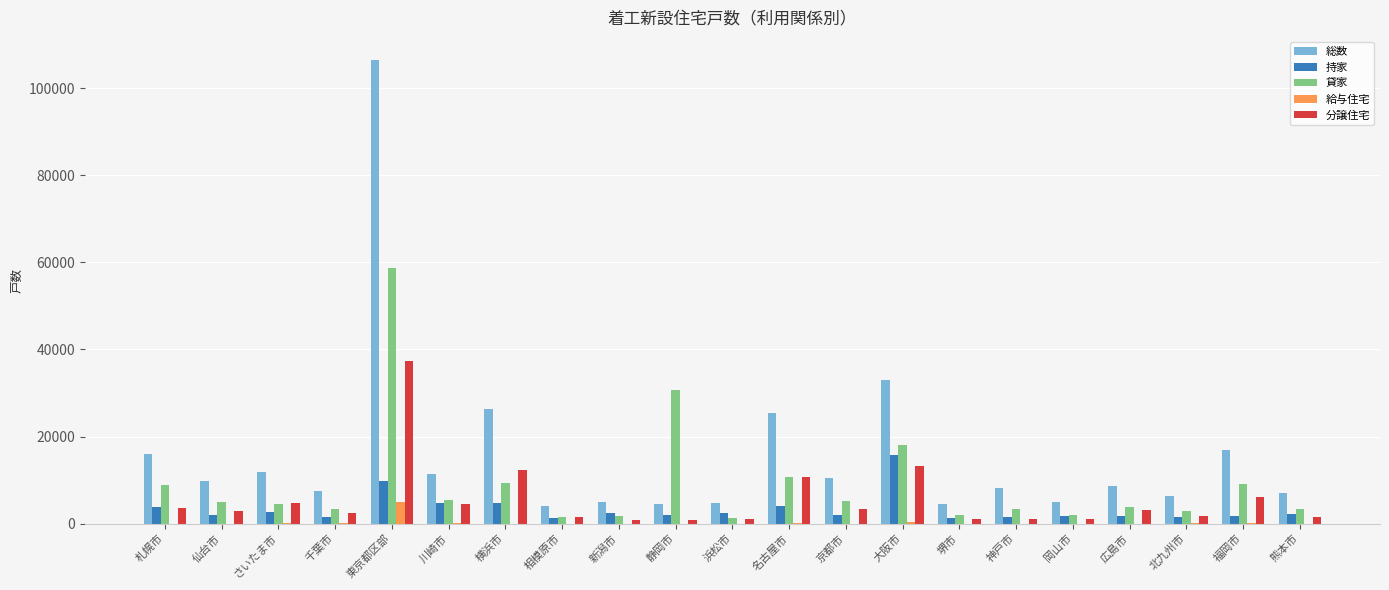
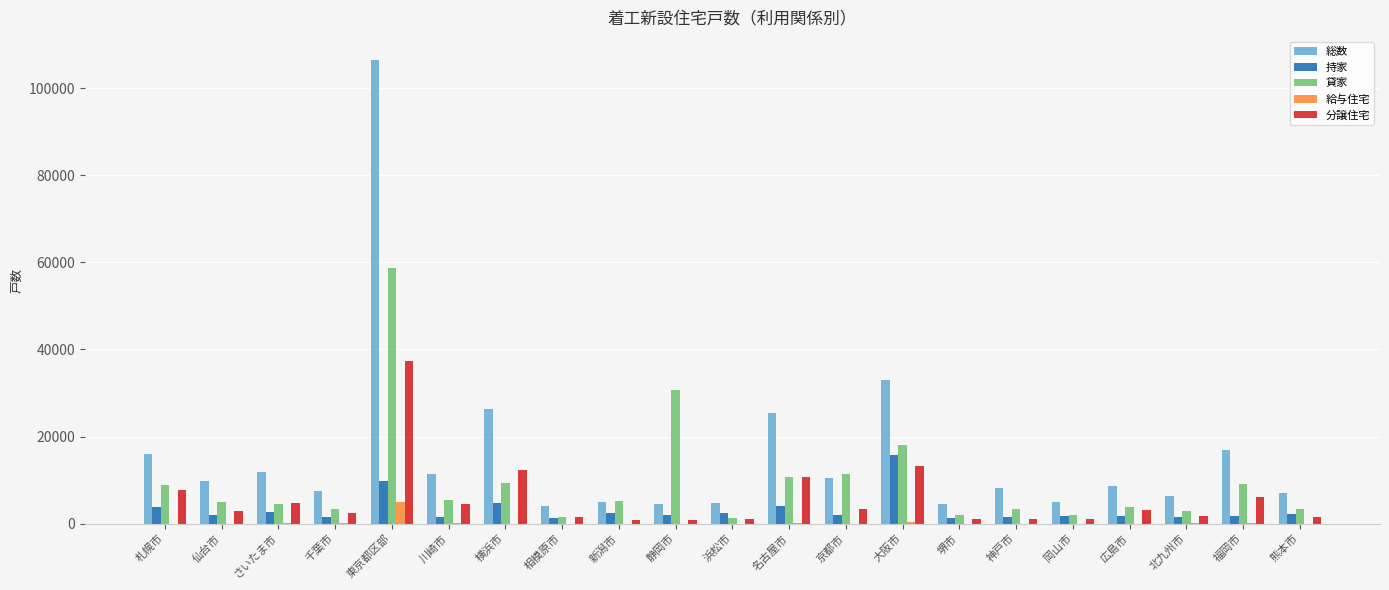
  {
    "総数": {
      "札幌市": 16000,
      "仙台市": 10000,
      "さいたま市": 12000,
      "千葉市": 8000,
      "東京都区部": 106000,
      "川崎市": 11000,
      "横浜市": 26000,
      "相模原市": 4000,
      "新潟市": 5000,
      "静岡市": 5000,
      "浜松市": 5000,
      "名古屋市": 25000,
      "京都市": 10000,
      "大阪市": 33000,
      "堺市": 4000,
      "神戸市": 8000,
      "岡山市": 5000,
      "広島市": 9000,
      "北九州市": 6000,
      "福岡市": 17000,
      "熊本市": 7000
    },
    "持家": {
      "札幌市": 4000,
      "仙台市": 2000,
      "さいたま市": 3000,
      "千葉市": 2000,
      "東京都区部": 10000,
-     "川崎市": 5000,
+     "川崎市": 2000,
      "横浜市": 5000,
      "相模原市": 1000,
      "新潟市": 2000,
      "静岡市": 2000,
      "浜松市": 3000,
      "名古屋市": 4000,
      "京都市": 2000,
      "大阪市": 16000,
      "堺市": 1000,
      "神戸市": 1000,
      "岡山市": 2000,
      "広島市": 2000,
      "北九州市": 2000,
      "福岡市": 2000,
      "熊本市": 2000
    },
    "貸家": {
      "札幌市": 9000,
      "仙台市": 5000,
      "さいたま市": 4000,
      "千葉市": 3000,
      "東京都区部": 59000,
      "川崎市": 5000,
      "横浜市": 9000,
      "相模原市": 2000,
-     "新潟市": 2000,
+     "新潟市": 5000,
      "静岡市": 31000,
      "浜松市": 1000,
      "名古屋市": 11000,
-     "京都市": 5000,
+     "京都市": 11000,
      "大阪市": 18000,
      "堺市": 2000,
      "神戸市": 3000,
      "岡山市": 2000,
      "広島市": 4000,
      "北九州市": 3000,
      "福岡市": 9000,
      "熊本市": 3000
    },
    "給与住宅": {
      "東京都区部": 5000
    },
    "分譲住宅": {
-     "札幌市": 3000,
+     "札幌市": 8000,
      "仙台市": 3000,
      "さいたま市": 5000,
      "千葉市": 2000,
      "東京都区部": 37000,
      "川崎市": 4000,
      "横浜市": 12000,
      "相模原市": 1000,
      "新潟市": 1000,
      "静岡市": 1000,
      "浜松市": 1000,
      "名古屋市": 11000,
      "京都市": 3000,
      "大阪市": 13000,
      "堺市": 1000,
      "神戸市": 1000,
      "岡山市": 1000,
      "広島市": 3000,
      "北九州市": 2000,
      "福岡市": 6000,
      "熊本市": 1000
    }
  }
